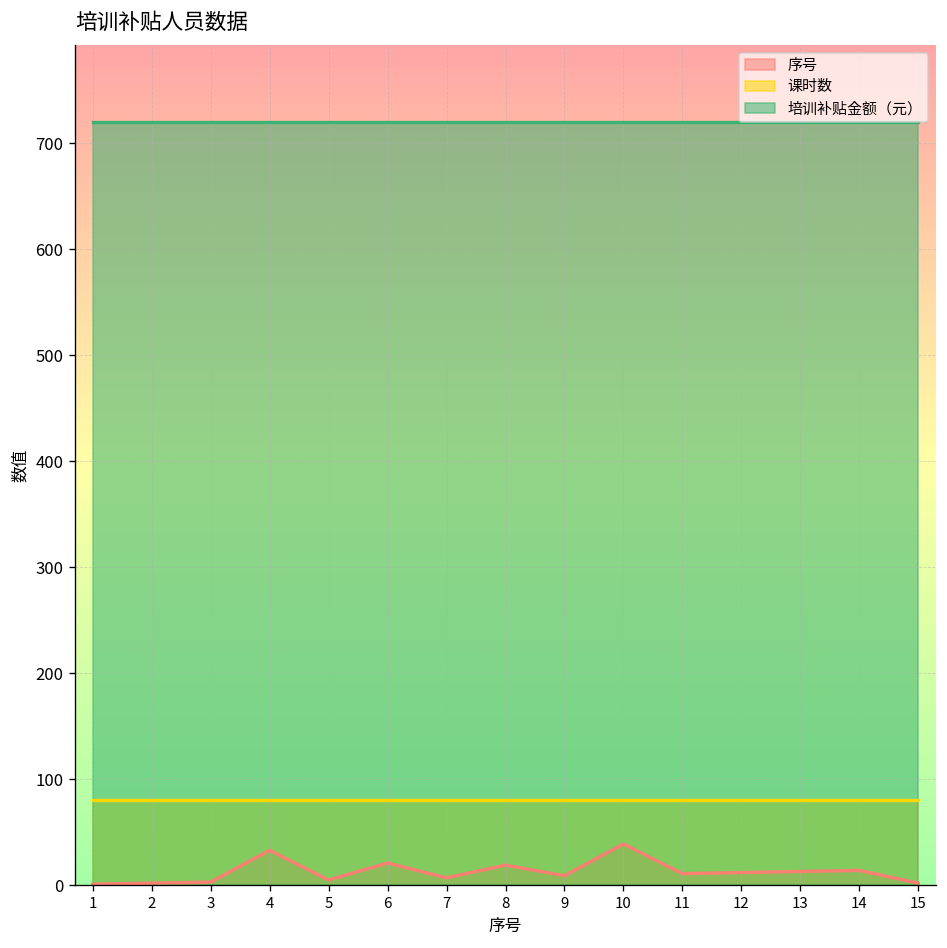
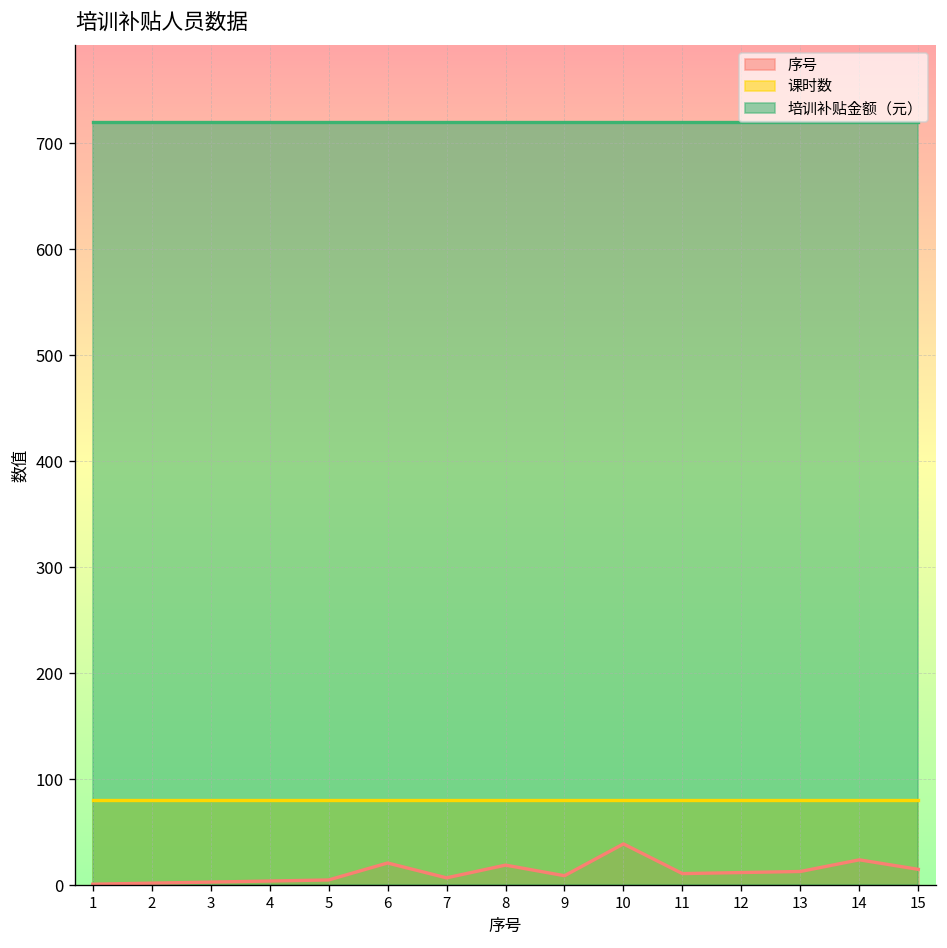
  {
    "序号": {
      "1": 0,
      "2": 0,
      "3": 0,
-     "4": 30,
+     "4": 0,
      "5": 10,
      "6": 20,
      "7": 10,
      "8": 20,
      "9": 10,
      "10": 40,
      "11": 10,
      "12": 10,
      "13": 10,
-     "14": 10,
-     "15": 0
+     "14": 20,
+     "15": 20
    },
    "课时数": {
      "1": 80,
      "2": 80,
      "3": 80,
      "4": 80,
      "5": 80,
      "6": 80,
      "7": 80,
      "8": 80,
      "9": 80,
      "10": 80,
      "11": 80,
      "12": 80,
      "13": 80,
      "14": 80,
      "15": 80
    },
    "培训补贴金额（元）": {
      "1": 720,
      "2": 720,
      "3": 720,
      "4": 720,
      "5": 720,
      "6": 720,
      "7": 720,
      "8": 720,
      "9": 720,
      "10": 720,
      "11": 720
    }
  }
